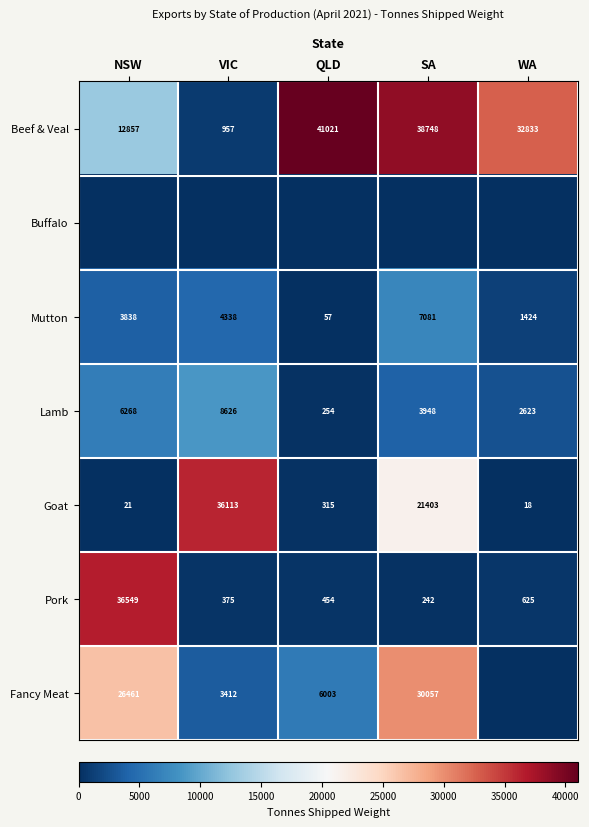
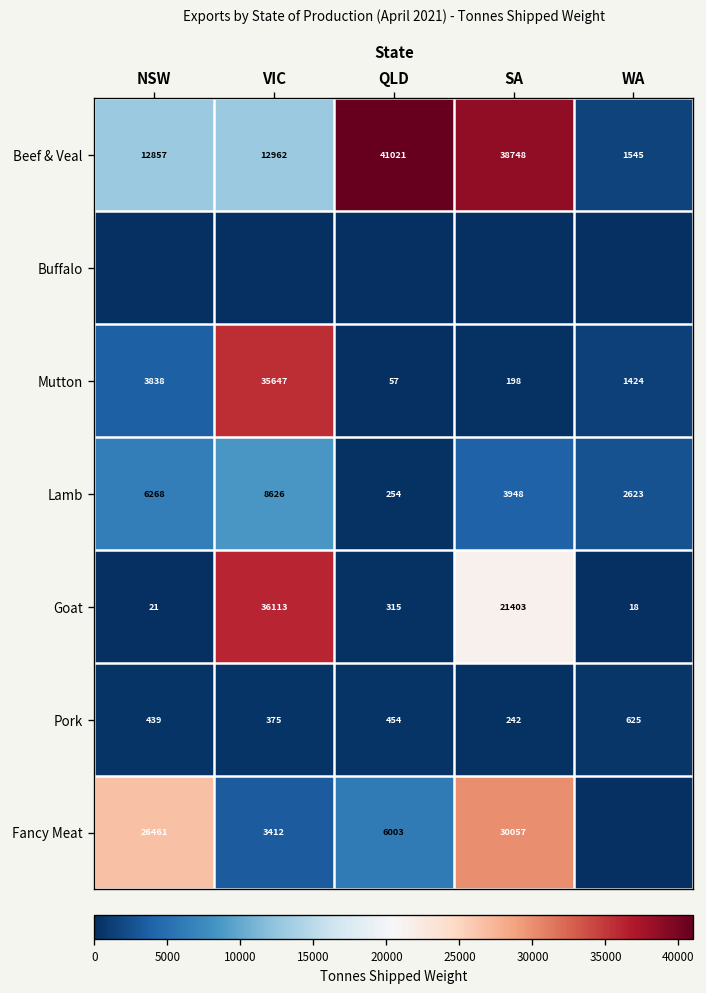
  {
    "Beef & Veal": {
      "NSW": 12857,
-     "VIC": 957,
+     "VIC": 12962,
      "QLD": 41021,
      "SA": 38748,
-     "WA": 32833
+     "WA": 1545
    },
    "Mutton": {
      "NSW": 3838,
-     "VIC": 4338,
+     "VIC": 35647,
      "QLD": 57,
-     "SA": 7081,
+     "SA": 198,
      "WA": 1424
    },
    "Lamb": {
      "NSW": 6268,
      "VIC": 8626,
      "QLD": 254,
      "SA": 3948,
      "WA": 2623
    },
    "Goat": {
      "NSW": 21,
      "VIC": 36113,
      "QLD": 315,
      "SA": 21403,
      "WA": 18
    },
    "Pork": {
-     "NSW": 36549,
+     "NSW": 439,
      "VIC": 375,
      "QLD": 454,
      "SA": 242,
      "WA": 625
    },
    "Fancy Meat": {
      "NSW": 26461,
      "VIC": 3412,
      "QLD": 6003,
      "SA": 30057
    }
  }
